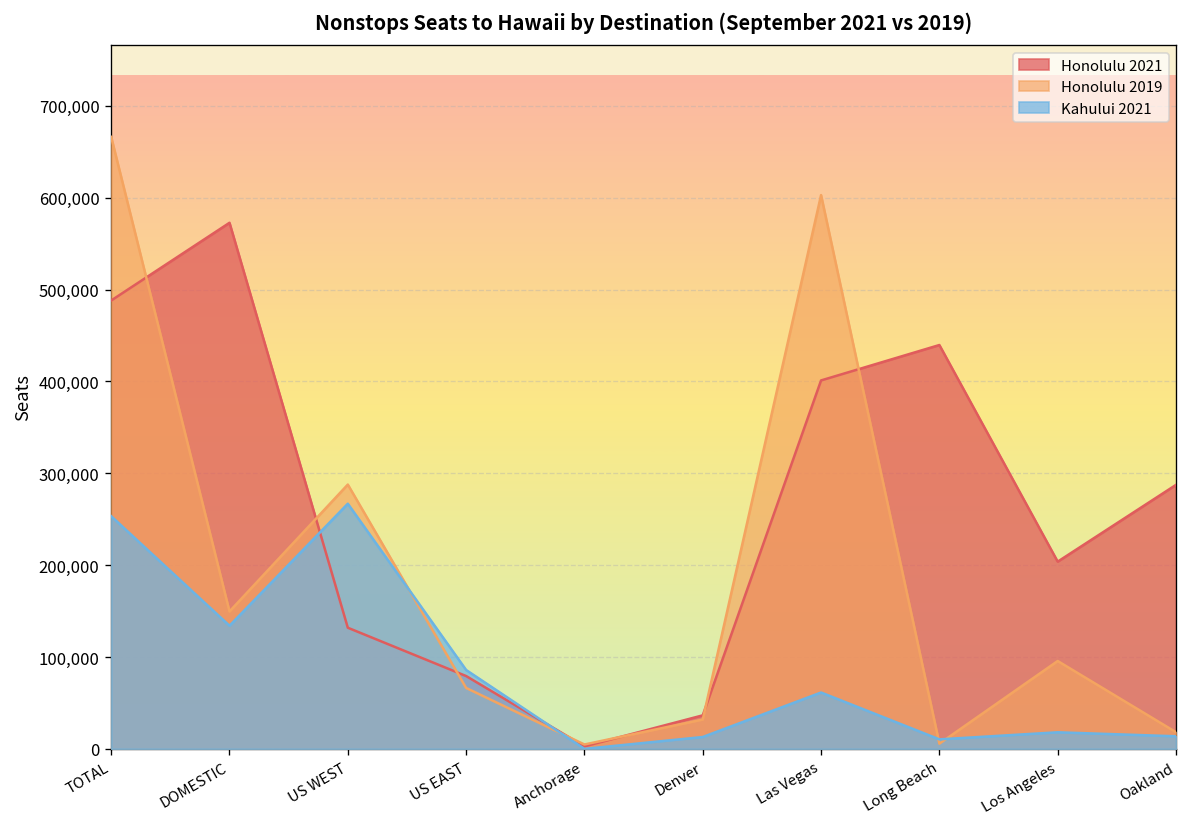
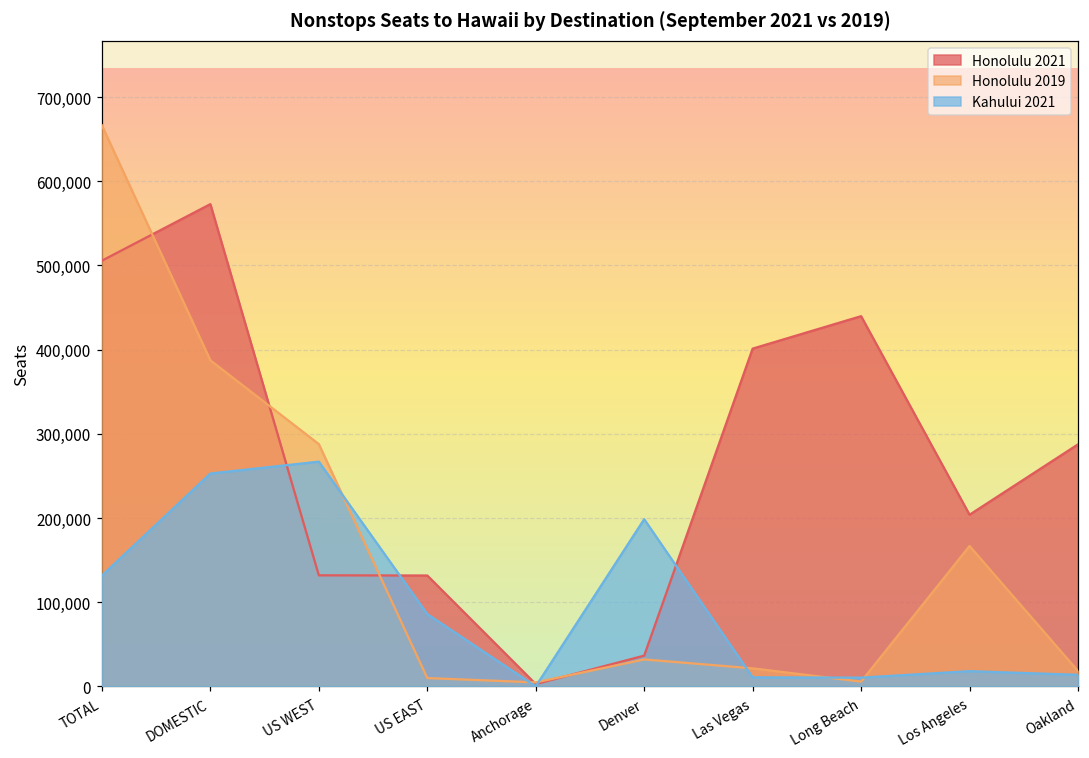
  {
    "Honolulu 2021": {
-     "TOTAL": "490,000",
+     "TOTAL": "510,000",
      "DOMESTIC": "570,000",
      "US WEST": "130,000",
-     "US EAST": "80,000",
+     "US EAST": "130,000",
      "Denver": "40,000",
      "Las Vegas": "400,000",
      "Long Beach": "440,000",
      "Los Angeles": "200,000",
      "Oakland": "290,000"
    },
    "Honolulu 2019": {
      "TOTAL": "670,000",
-     "DOMESTIC": "150,000",
+     "DOMESTIC": "390,000",
      "US WEST": "290,000",
-     "US EAST": "70,000",
+     "US EAST": "10,000",
      "Denver": "30,000",
-     "Las Vegas": "600,000",
+     "Las Vegas": "20,000",
      "Long Beach": "10,000",
-     "Los Angeles": "100,000",
+     "Los Angeles": "170,000",
      "Oakland": "20,000"
    },
    "Kahului 2021": {
-     "TOTAL": "250,000",
-     "DOMESTIC": "130,000",
+     "TOTAL": "130,000",
+     "DOMESTIC": "250,000",
      "US WEST": "270,000",
      "US EAST": "90,000",
-     "Denver": "10,000",
-     "Las Vegas": "60,000",
+     "Denver": "200,000",
+     "Las Vegas": "10,000",
      "Long Beach": "10,000",
      "Los Angeles": "20,000",
      "Oakland": "10,000"
    }
  }
